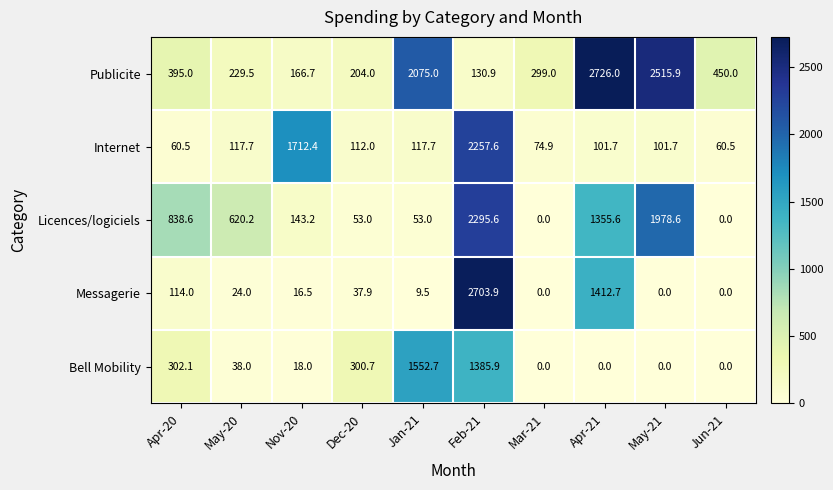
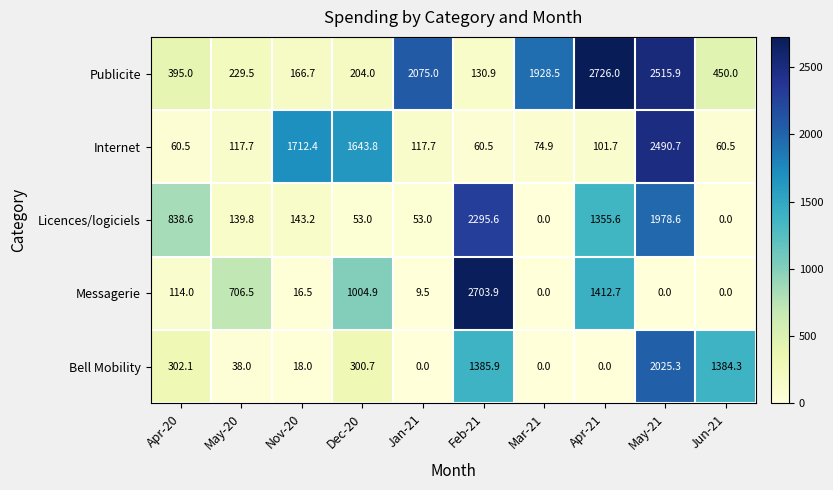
  {
    "Publicite": {
      "Apr-20": 395.0,
      "May-20": 229.5,
      "Nov-20": 166.7,
      "Dec-20": 204.0,
      "Jan-21": 2075.0,
      "Feb-21": 130.9,
-     "Mar-21": 299.0,
+     "Mar-21": 1928.5,
      "Apr-21": 2726.0,
      "May-21": 2515.9,
      "Jun-21": 450.0
    },
    "Internet": {
      "Apr-20": 60.5,
      "May-20": 117.7,
      "Nov-20": 1712.4,
-     "Dec-20": 112.0,
+     "Dec-20": 1643.8,
      "Jan-21": 117.7,
-     "Feb-21": 2257.6,
+     "Feb-21": 60.5,
      "Mar-21": 74.9,
      "Apr-21": 101.7,
-     "May-21": 101.7,
+     "May-21": 2490.7,
      "Jun-21": 60.5
    },
    "Licences/logiciels": {
      "Apr-20": 838.6,
-     "May-20": 620.2,
+     "May-20": 139.8,
      "Nov-20": 143.2,
      "Dec-20": 53.0,
      "Jan-21": 53.0,
      "Feb-21": 2295.6,
      "Mar-21": 0.0,
      "Apr-21": 1355.6,
      "May-21": 1978.6,
      "Jun-21": 0.0
    },
    "Messagerie": {
      "Apr-20": 114.0,
-     "May-20": 24.0,
+     "May-20": 706.5,
      "Nov-20": 16.5,
-     "Dec-20": 37.9,
+     "Dec-20": 1004.9,
      "Jan-21": 9.5,
      "Feb-21": 2703.9,
      "Mar-21": 0.0,
      "Apr-21": 1412.7,
      "May-21": 0.0,
      "Jun-21": 0.0
    },
    "Bell Mobility": {
      "Apr-20": 302.1,
      "May-20": 38.0,
      "Nov-20": 18.0,
      "Dec-20": 300.7,
-     "Jan-21": 1552.7,
+     "Jan-21": 0.0,
      "Feb-21": 1385.9,
      "Mar-21": 0.0,
      "Apr-21": 0.0,
-     "May-21": 0.0,
-     "Jun-21": 0.0
+     "May-21": 2025.3,
+     "Jun-21": 1384.3
    }
  }
